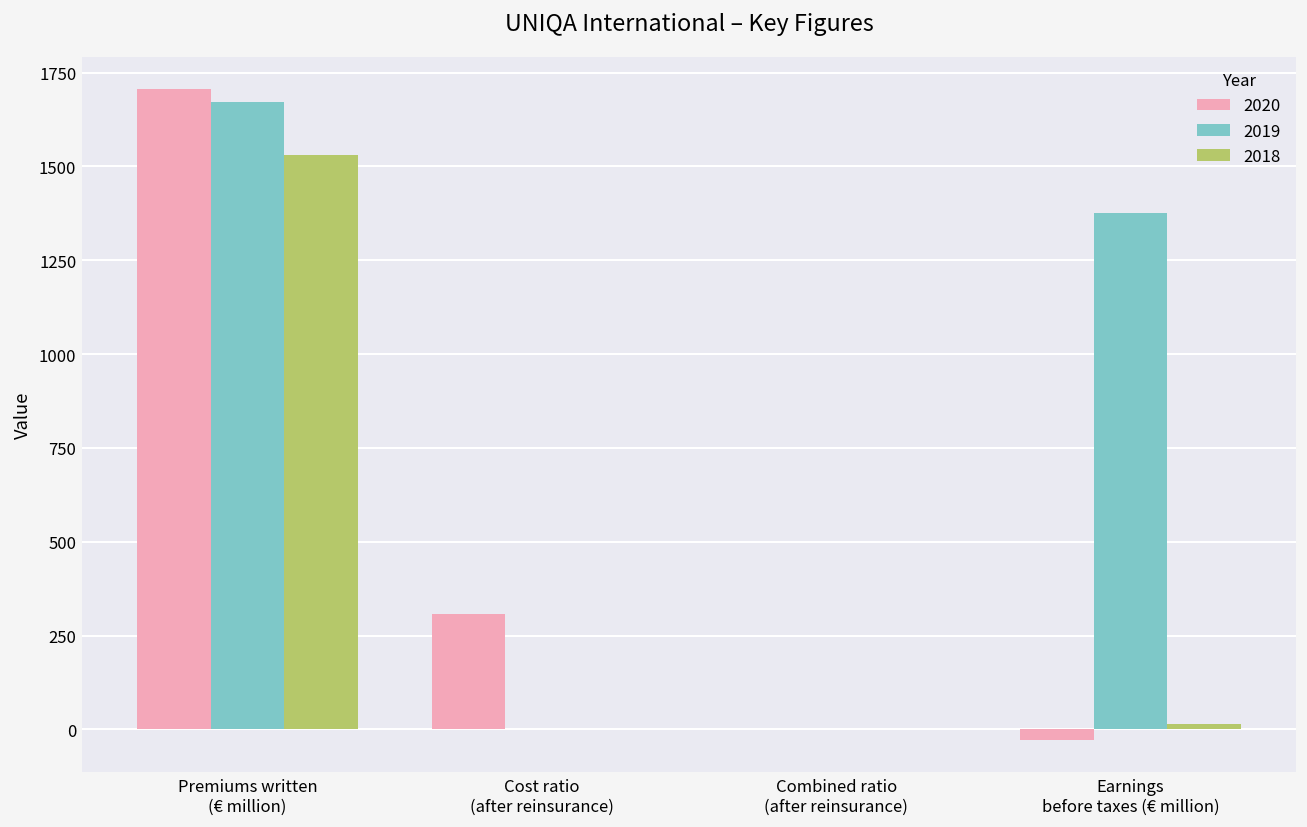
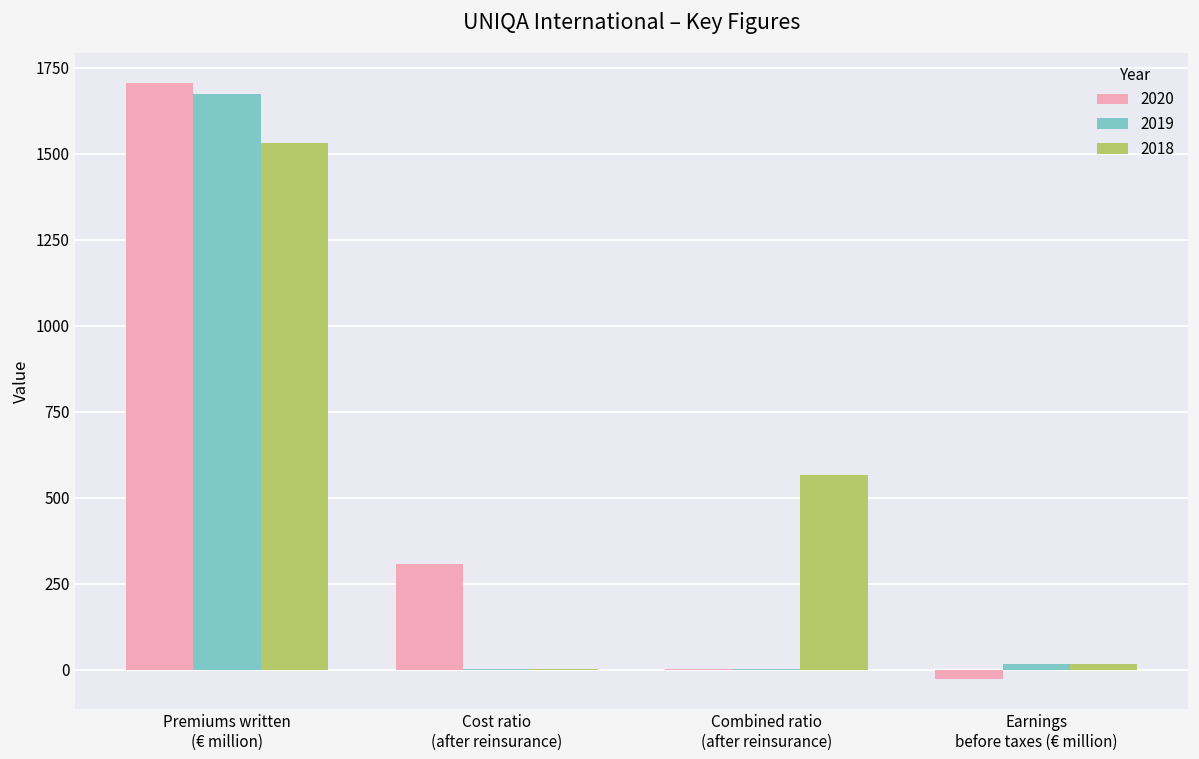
  {
    "2020": {
      "Premiums written (€ million)": 1710,
      "Cost ratio (after reinsurance)": 310,
      "Earnings before taxes (€ million)": -30
    },
    "2019": {
      "Premiums written (€ million)": 1670,
-     "Earnings before taxes (€ million)": 1380
+     "Earnings before taxes (€ million)": 20
    },
    "2018": {
      "Premiums written (€ million)": 1530,
-     "Combined ratio (after reinsurance)": 0,
+     "Combined ratio (after reinsurance)": 570,
      "Earnings before taxes (€ million)": 20
    }
  }
